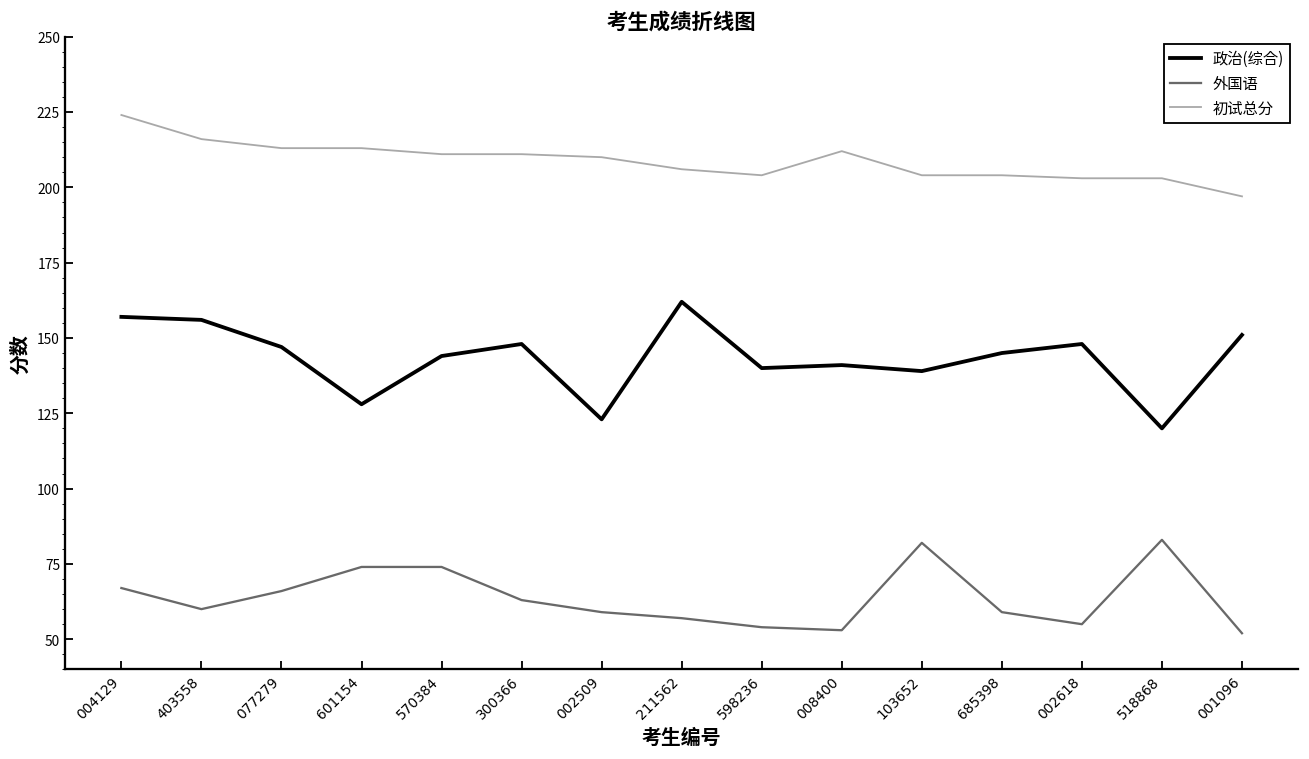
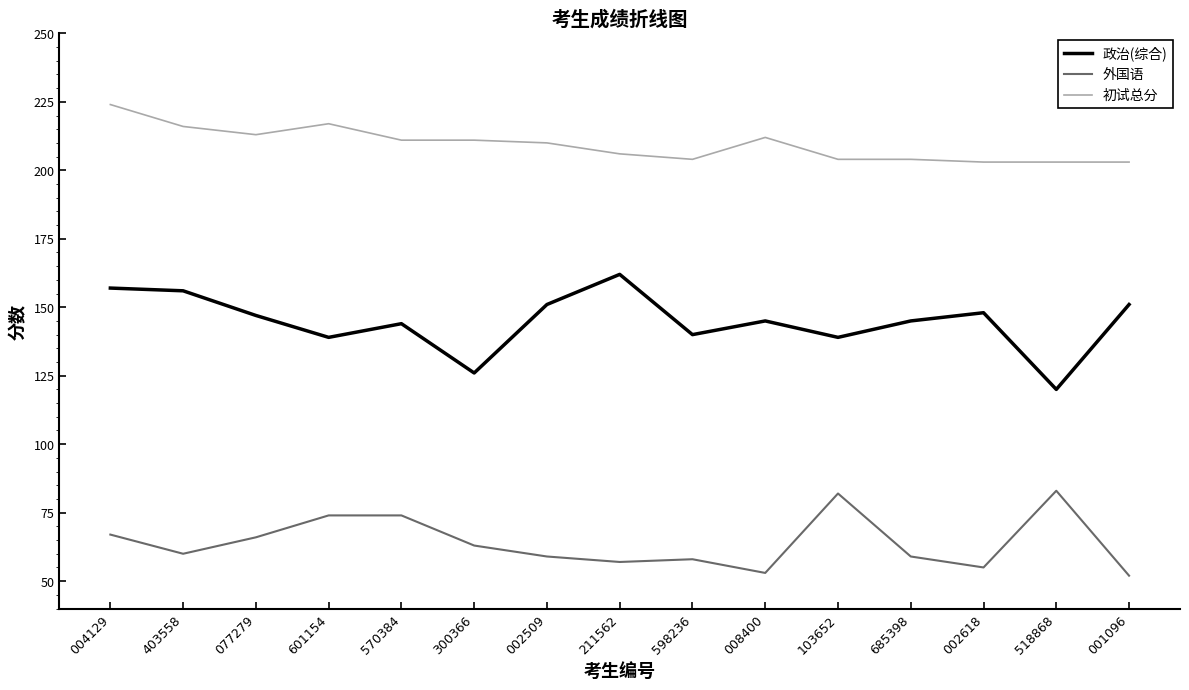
  {
    "政治(综合)": {
      "004129": 157,
      "403558": 156,
      "077279": 147,
-     "601154": 128,
+     "601154": 139,
      "570384": 144,
-     "300366": 148,
-     "002509": 123,
+     "300366": 126,
+     "002509": 151,
      "211562": 162,
      "598236": 140,
-     "008400": 141,
+     "008400": 145,
      "103652": 139,
      "685398": 145,
      "002618": 148,
      "518868": 120,
      "001096": 151
    },
    "外国语": {
      "004129": 67,
      "403558": 60,
      "077279": 66,
      "601154": 74,
      "570384": 74,
      "300366": 63,
      "002509": 59,
      "211562": 57,
-     "598236": 54,
+     "598236": 58,
      "008400": 53,
      "103652": 82,
      "685398": 59,
      "002618": 55,
      "518868": 83,
      "001096": 52
    },
    "初试总分": {
      "004129": 224,
      "403558": 216,
      "077279": 213,
-     "601154": 213,
+     "601154": 217,
      "570384": 211,
      "300366": 211,
      "002509": 210,
      "211562": 206,
      "598236": 204,
      "008400": 212,
      "103652": 204,
      "685398": 204,
      "002618": 203,
      "518868": 203,
-     "001096": 197
+     "001096": 203
    }
  }
